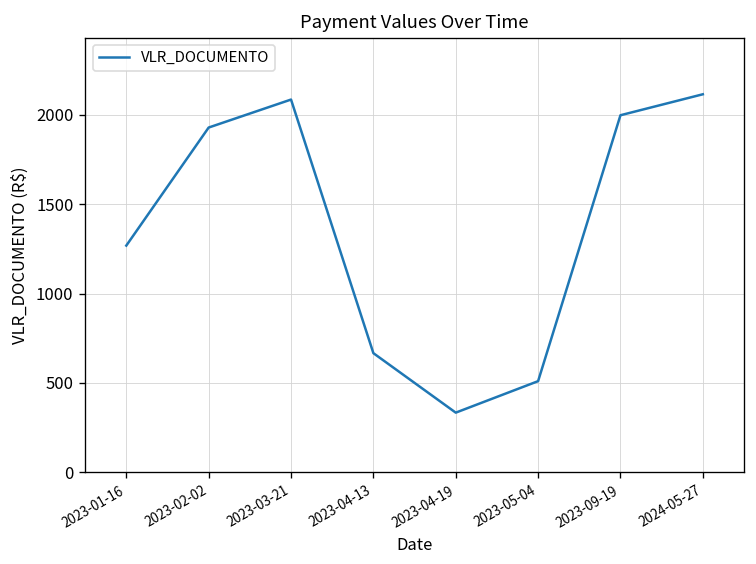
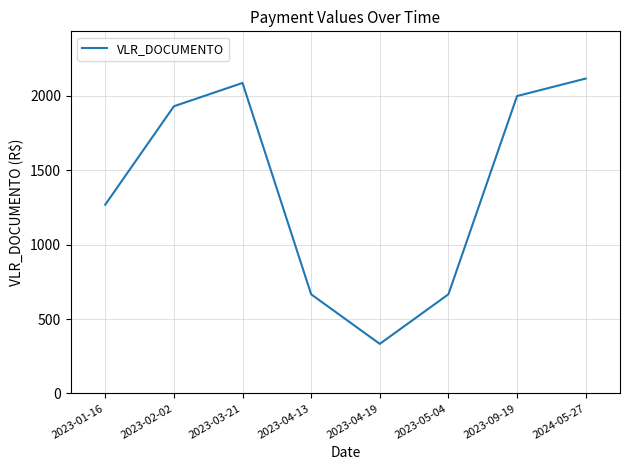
  {
    "2023-01-16": 1270,
    "2023-02-02": 1930,
    "2023-03-21": 2090,
    "2023-04-13": 670,
    "2023-04-19": 330,
-   "2023-05-04": 510,
+   "2023-05-04": 670,
    "2023-09-19": 2000,
    "2024-05-27": 2120
  }
